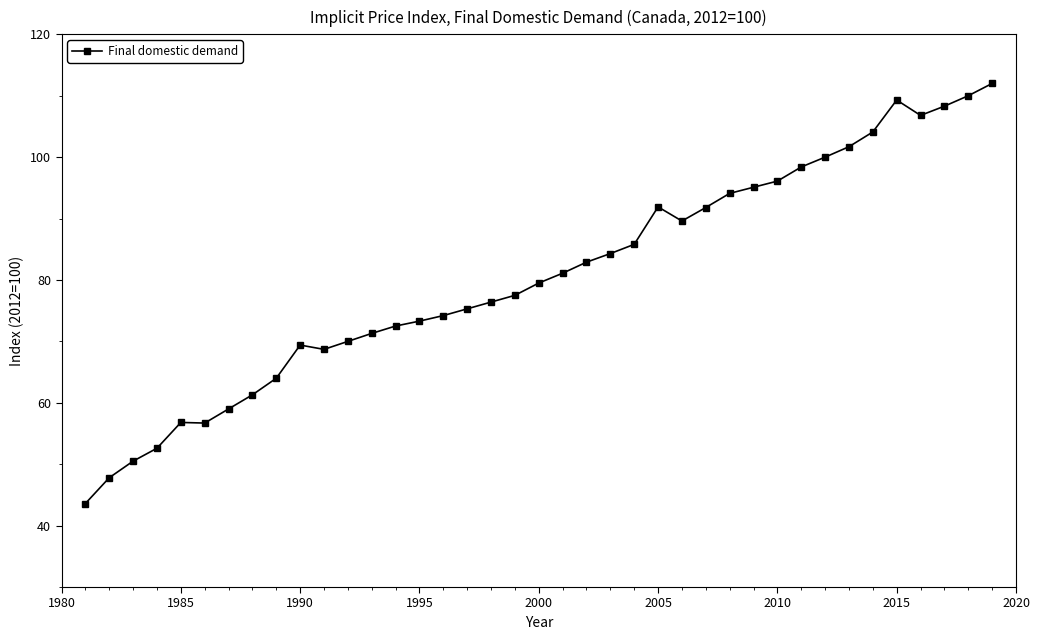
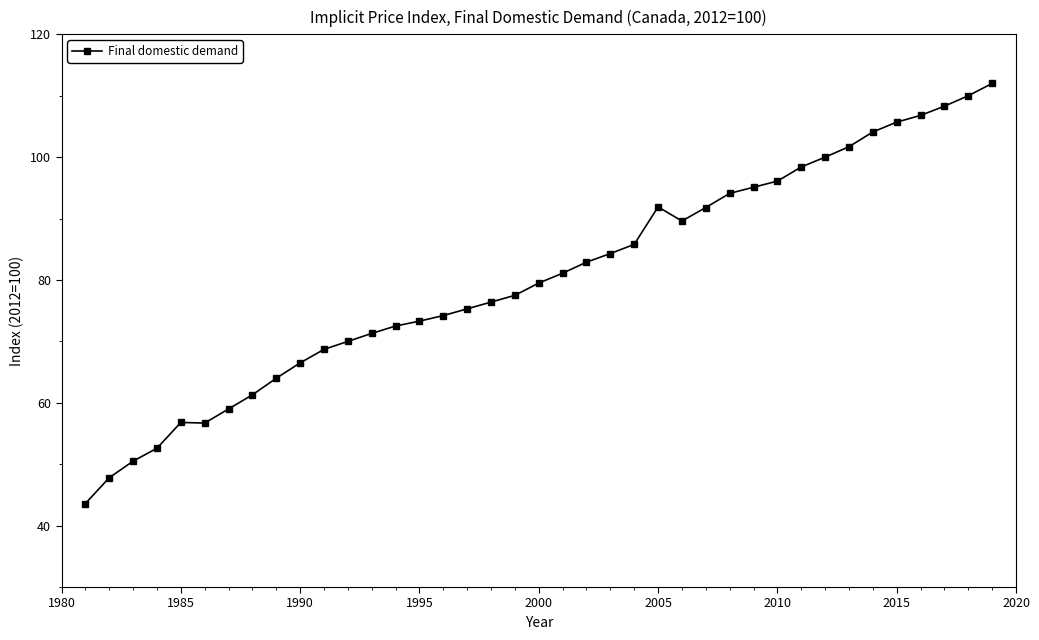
  {
    "1985": 57,
-   "1990": 69,
+   "1990": 67,
    "1995": 73,
    "2000": 80,
    "2005": 92,
    "2010": 96,
-   "2015": 109
+   "2015": 106
  }
